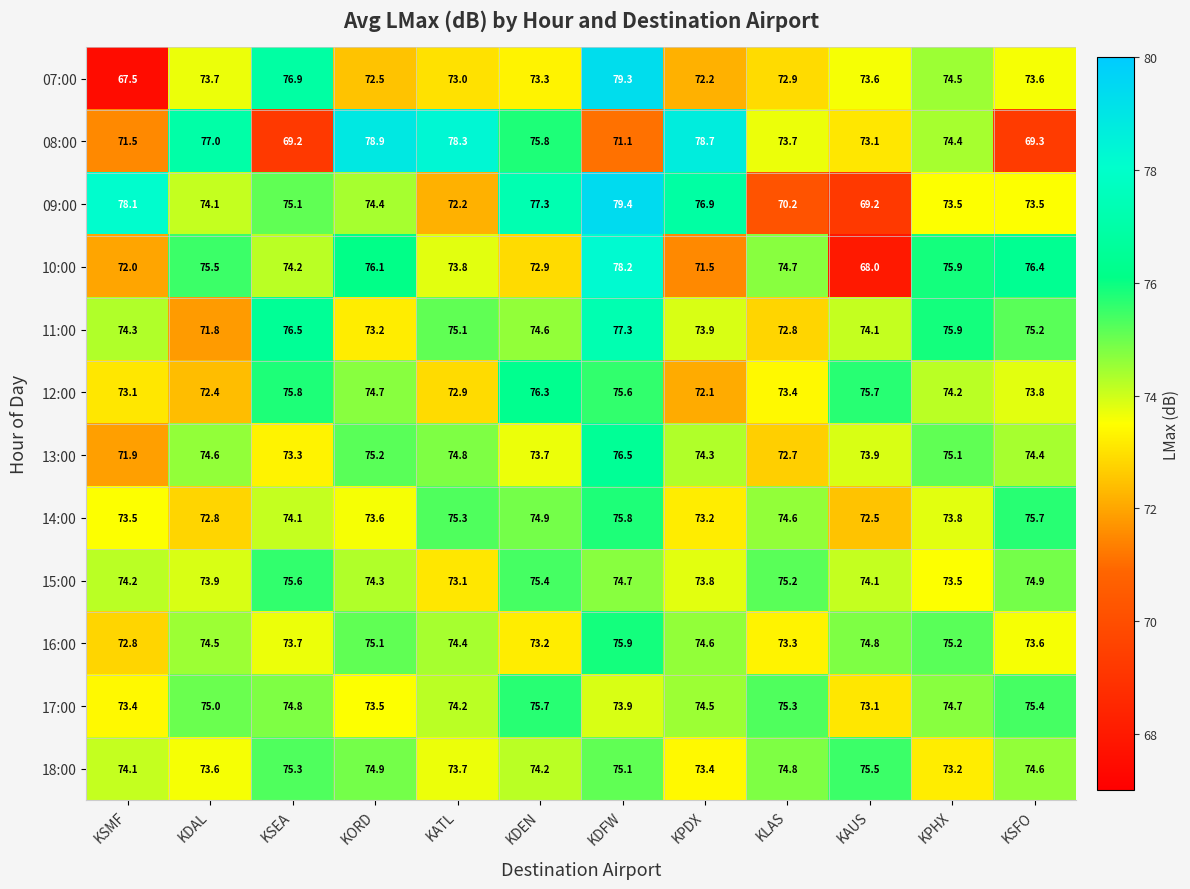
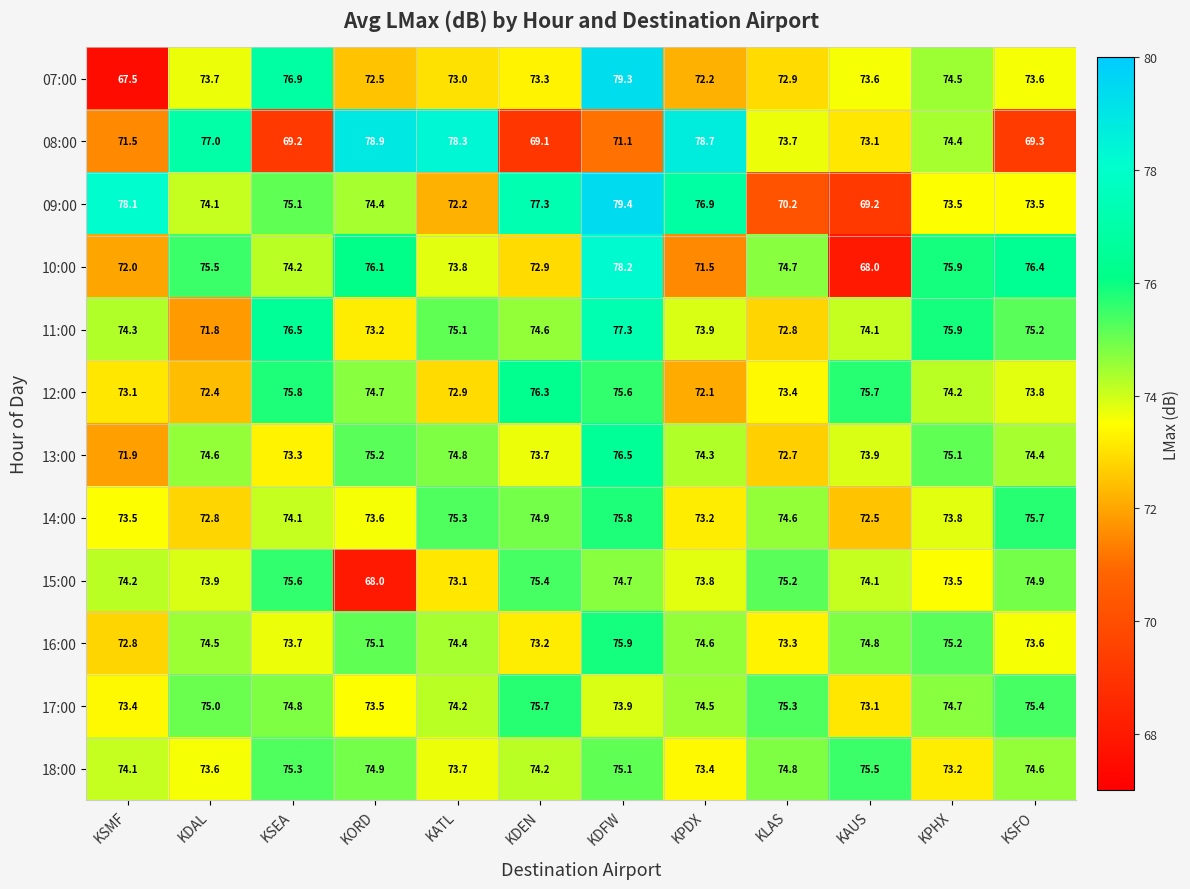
  {
    "07:00": {
      "KSMF": 67.5,
      "KDAL": 73.7,
      "KSEA": 76.9,
      "KORD": 72.5,
      "KATL": 73.0,
      "KDEN": 73.3,
      "KDFW": 79.3,
      "KPDX": 72.2,
      "KLAS": 72.9,
      "KAUS": 73.6,
      "KPHX": 74.5,
      "KSFO": 73.6
    },
    "08:00": {
      "KSMF": 71.5,
      "KDAL": 77.0,
      "KSEA": 69.2,
      "KORD": 78.9,
      "KATL": 78.3,
-     "KDEN": 75.8,
+     "KDEN": 69.1,
      "KDFW": 71.1,
      "KPDX": 78.7,
      "KLAS": 73.7,
      "KAUS": 73.1,
      "KPHX": 74.4,
      "KSFO": 69.3
    },
    "09:00": {
      "KSMF": 78.1,
      "KDAL": 74.1,
      "KSEA": 75.1,
      "KORD": 74.4,
      "KATL": 72.2,
      "KDEN": 77.3,
      "KDFW": 79.4,
      "KPDX": 76.9,
      "KLAS": 70.2,
      "KAUS": 69.2,
      "KPHX": 73.5,
      "KSFO": 73.5
    },
    "10:00": {
      "KSMF": 72.0,
      "KDAL": 75.5,
      "KSEA": 74.2,
      "KORD": 76.1,
      "KATL": 73.8,
      "KDEN": 72.9,
      "KDFW": 78.2,
      "KPDX": 71.5,
      "KLAS": 74.7,
      "KAUS": 68.0,
      "KPHX": 75.9,
      "KSFO": 76.4
    },
    "11:00": {
      "KSMF": 74.3,
      "KDAL": 71.8,
      "KSEA": 76.5,
      "KORD": 73.2,
      "KATL": 75.1,
      "KDEN": 74.6,
      "KDFW": 77.3,
      "KPDX": 73.9,
      "KLAS": 72.8,
      "KAUS": 74.1,
      "KPHX": 75.9,
      "KSFO": 75.2
    },
    "12:00": {
      "KSMF": 73.1,
      "KDAL": 72.4,
      "KSEA": 75.8,
      "KORD": 74.7,
      "KATL": 72.9,
      "KDEN": 76.3,
      "KDFW": 75.6,
      "KPDX": 72.1,
      "KLAS": 73.4,
      "KAUS": 75.7,
      "KPHX": 74.2,
      "KSFO": 73.8
    },
    "13:00": {
      "KSMF": 71.9,
      "KDAL": 74.6,
      "KSEA": 73.3,
      "KORD": 75.2,
      "KATL": 74.8,
      "KDEN": 73.7,
      "KDFW": 76.5,
      "KPDX": 74.3,
      "KLAS": 72.7,
      "KAUS": 73.9,
      "KPHX": 75.1,
      "KSFO": 74.4
    },
    "14:00": {
      "KSMF": 73.5,
      "KDAL": 72.8,
      "KSEA": 74.1,
      "KORD": 73.6,
      "KATL": 75.3,
      "KDEN": 74.9,
      "KDFW": 75.8,
      "KPDX": 73.2,
      "KLAS": 74.6,
      "KAUS": 72.5,
      "KPHX": 73.8,
      "KSFO": 75.7
    },
    "15:00": {
      "KSMF": 74.2,
      "KDAL": 73.9,
      "KSEA": 75.6,
-     "KORD": 74.3,
+     "KORD": 68.0,
      "KATL": 73.1,
      "KDEN": 75.4,
      "KDFW": 74.7,
      "KPDX": 73.8,
      "KLAS": 75.2,
      "KAUS": 74.1,
      "KPHX": 73.5,
      "KSFO": 74.9
    },
    "16:00": {
      "KSMF": 72.8,
      "KDAL": 74.5,
      "KSEA": 73.7,
      "KORD": 75.1,
      "KATL": 74.4,
      "KDEN": 73.2,
      "KDFW": 75.9,
      "KPDX": 74.6,
      "KLAS": 73.3,
      "KAUS": 74.8,
      "KPHX": 75.2,
      "KSFO": 73.6
    },
    "17:00": {
      "KSMF": 73.4,
      "KDAL": 75.0,
      "KSEA": 74.8,
      "KORD": 73.5,
      "KATL": 74.2,
      "KDEN": 75.7,
      "KDFW": 73.9,
      "KPDX": 74.5,
      "KLAS": 75.3,
      "KAUS": 73.1,
      "KPHX": 74.7,
      "KSFO": 75.4
    },
    "18:00": {
      "KSMF": 74.1,
      "KDAL": 73.6,
      "KSEA": 75.3,
      "KORD": 74.9,
      "KATL": 73.7,
      "KDEN": 74.2,
      "KDFW": 75.1,
      "KPDX": 73.4,
      "KLAS": 74.8,
      "KAUS": 75.5,
      "KPHX": 73.2,
      "KSFO": 74.6
    }
  }
